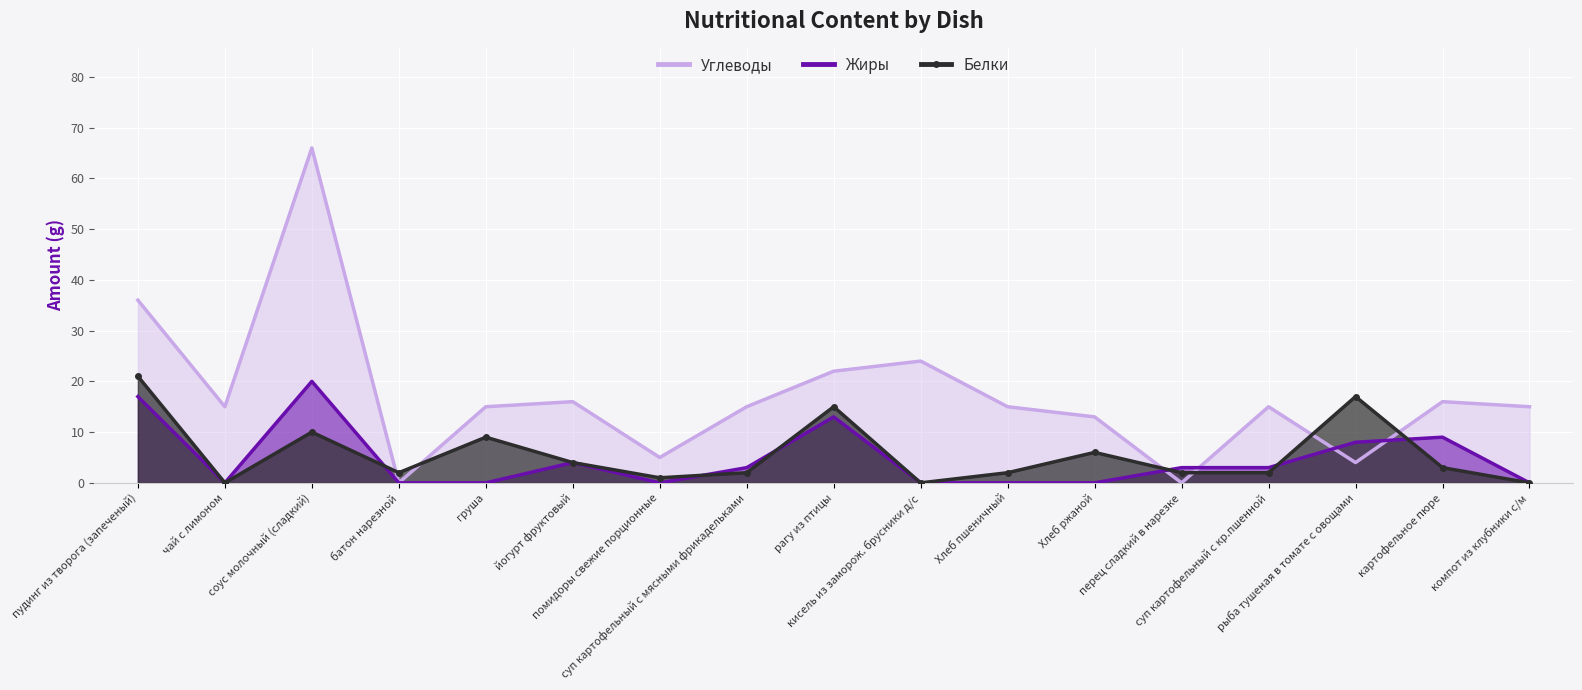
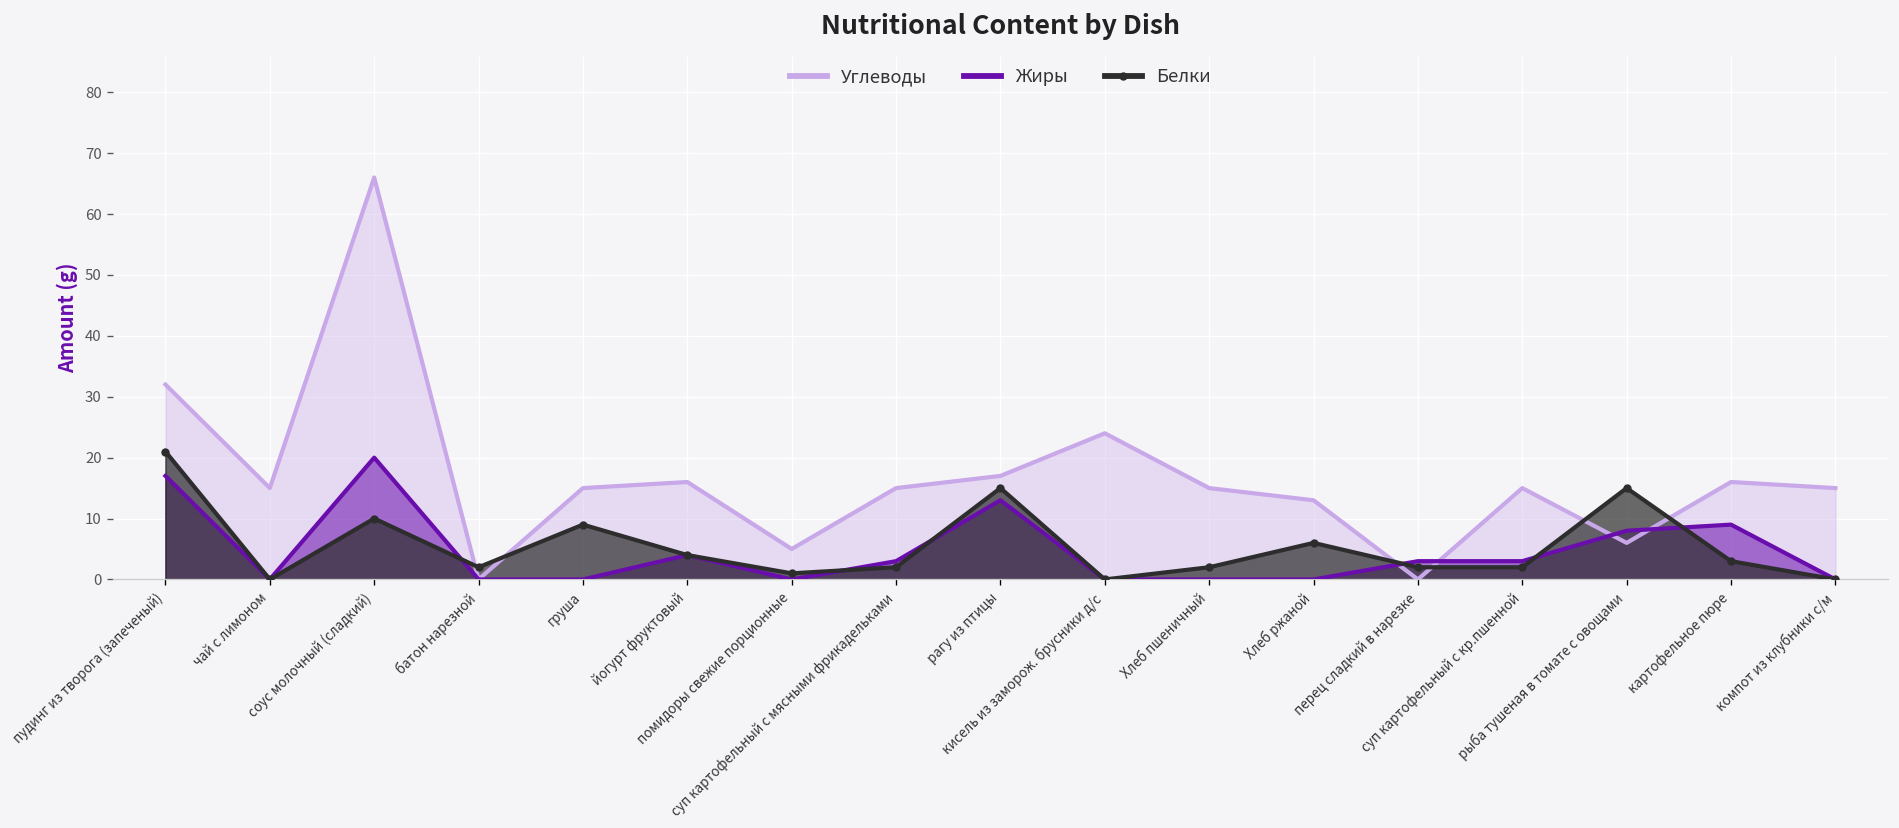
  {
    "Углеводы": {
-     "пудинг из творога (запеченый)": 36,
+     "пудинг из творога (запеченый)": 32,
      "чай с лимоном": 15,
      "соус молочный (сладкий)": 66,
      "груша": 15,
      "йогурт фруктовый": 16,
      "помидоры свежие порционные": 5,
      "суп картофельный с мясными фрикадельками": 15,
-     "рагу из птицы": 22,
+     "рагу из птицы": 17,
      "кисель из заморож. брусники д/с": 24,
      "Хлеб пшеничный": 15,
      "Хлеб ржаной": 13,
      "перец сладкий в нарезке": 0,
      "суп картофельный с кр.пшенной": 15,
-     "рыба тушеная в томате с овощами": 4,
+     "рыба тушеная в томате с овощами": 6,
      "картофельное пюре": 16,
      "компот из клубники с/м": 15
    },
    "Жиры": {
      "пудинг из творога (запеченый)": 17,
      "соус молочный (сладкий)": 20,
      "груша": 0,
      "помидоры свежие порционные": 0,
      "суп картофельный с мясными фрикадельками": 3,
      "рагу из птицы": 13,
      "Хлеб пшеничный": 0,
      "Хлеб ржаной": 0,
      "перец сладкий в нарезке": 3,
      "суп картофельный с кр.пшенной": 3,
      "рыба тушеная в томате с овощами": 8,
      "картофельное пюре": 9
    },
    "Белки": {
      "пудинг из творога (запеченый)": 21,
      "соус молочный (сладкий)": 10,
      "батон нарезной": 2,
      "груша": 9,
      "помидоры свежие порционные": 1,
      "суп картофельный с мясными фрикадельками": 2,
      "рагу из птицы": 15,
      "Хлеб пшеничный": 2,
      "Хлеб ржаной": 6,
      "перец сладкий в нарезке": 2,
      "суп картофельный с кр.пшенной": 2,
-     "рыба тушеная в томате с овощами": 17,
+     "рыба тушеная в томате с овощами": 15,
      "картофельное пюре": 3
    }
  }
